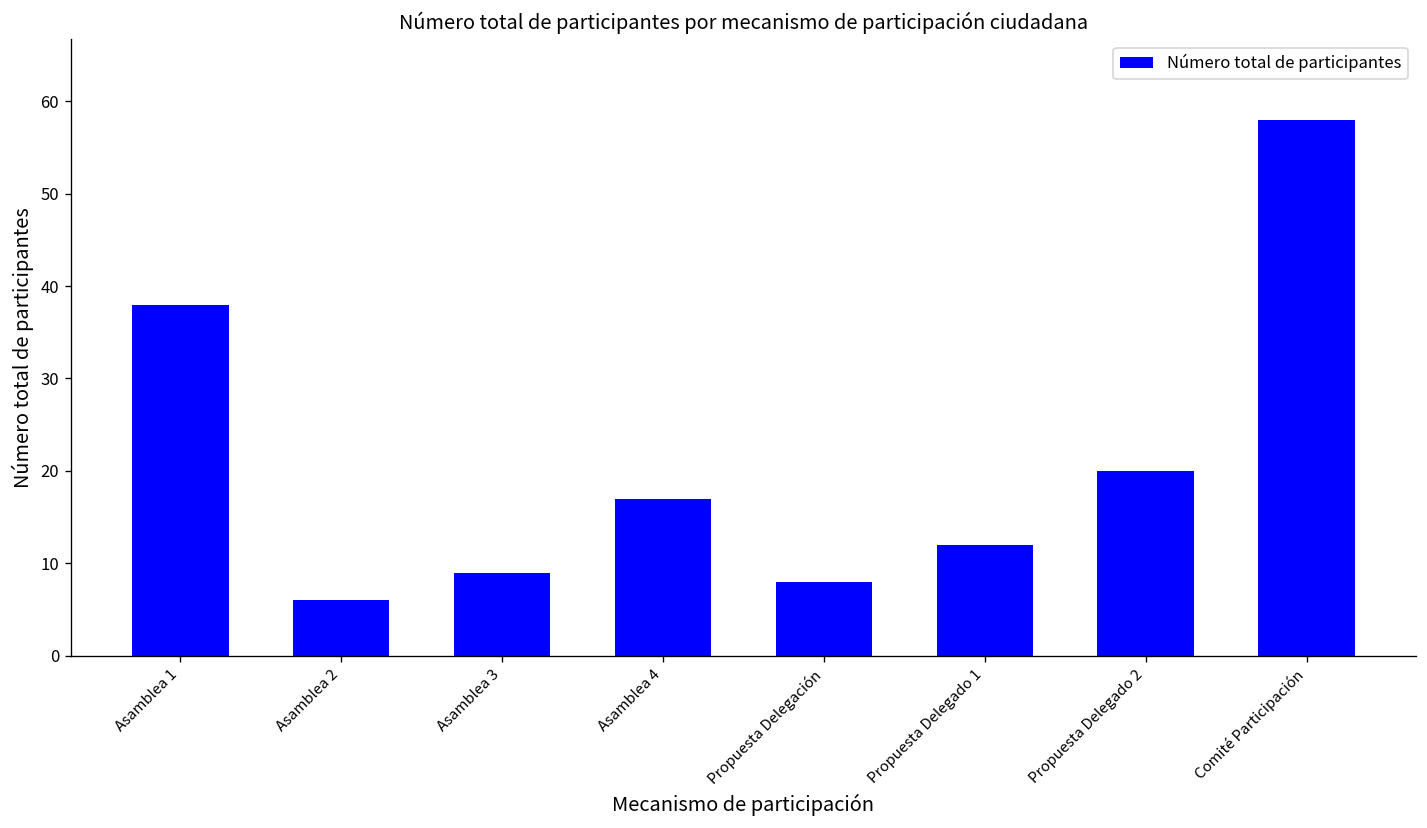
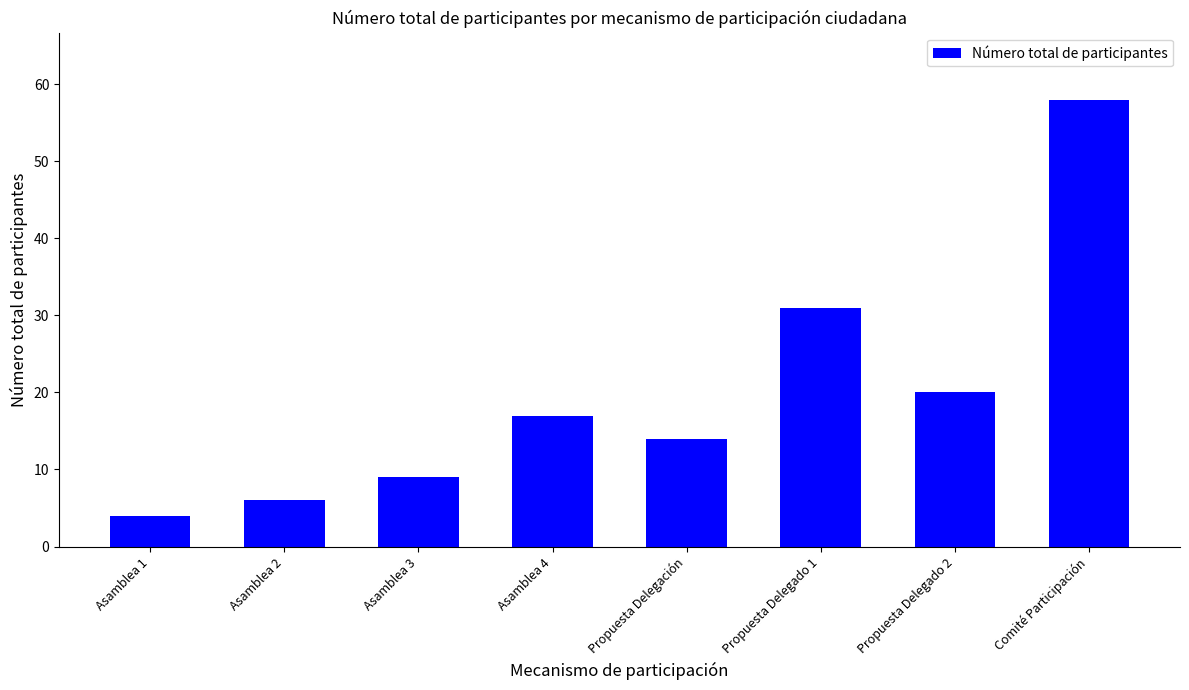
  {
-   "Asamblea 1": 38,
+   "Asamblea 1": 4,
    "Asamblea 2": 6,
    "Asamblea 3": 9,
    "Asamblea 4": 17,
-   "Propuesta Delegación": 8,
-   "Propuesta Delegado 1": 12,
+   "Propuesta Delegación": 14,
+   "Propuesta Delegado 1": 31,
    "Propuesta Delegado 2": 20,
    "Comité Participación": 58
  }
